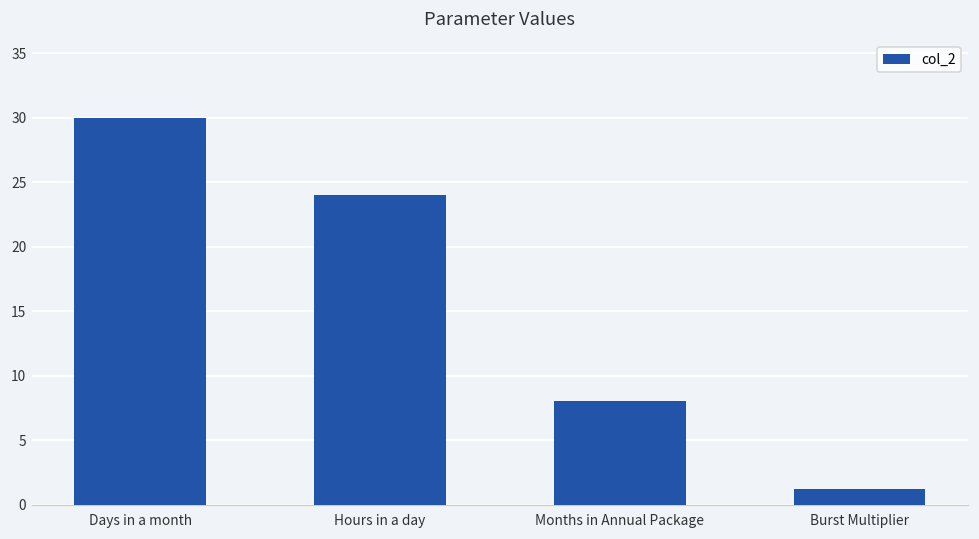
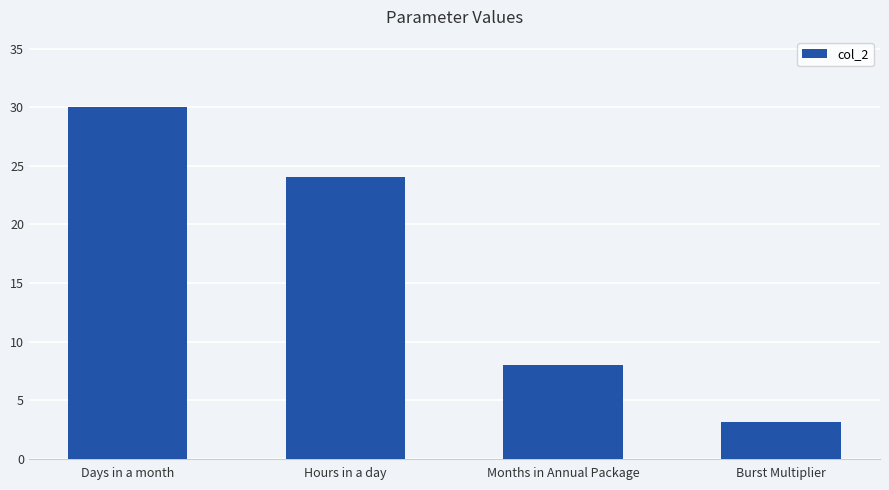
  {
    "Days in a month": 30.0,
    "Hours in a day": 24.0,
    "Months in Annual Package": 8.0,
-   "Burst Multiplier": 1.2
+   "Burst Multiplier": 3.1
  }
